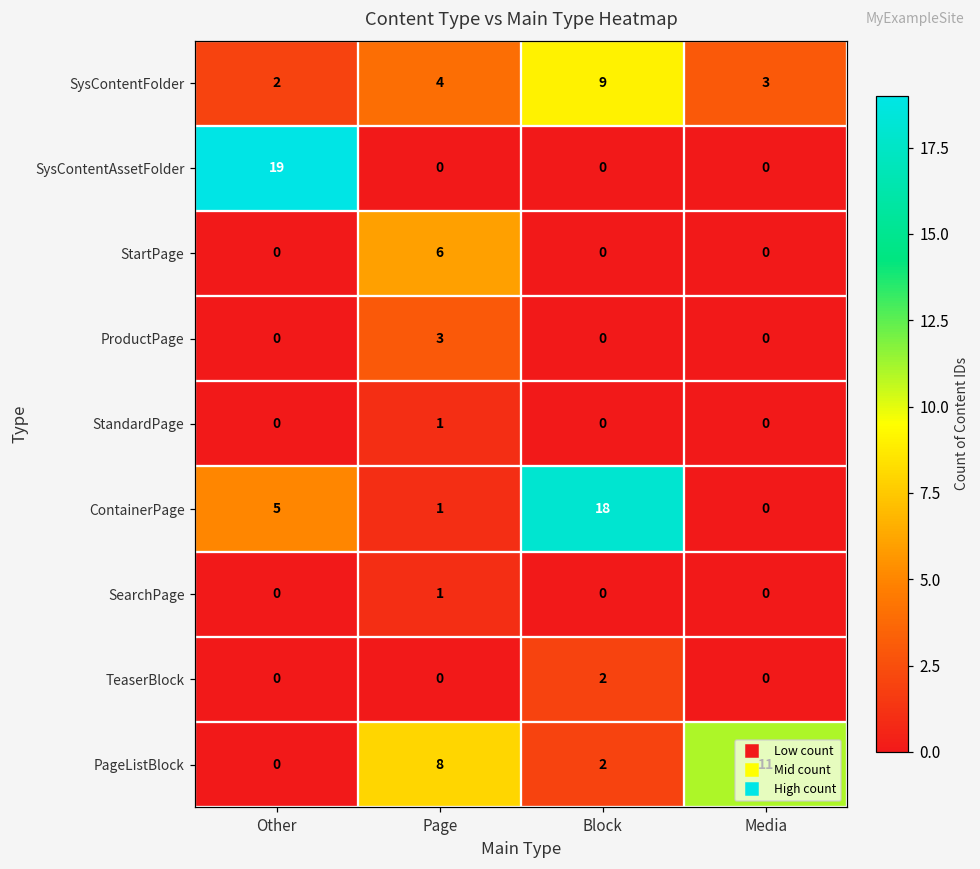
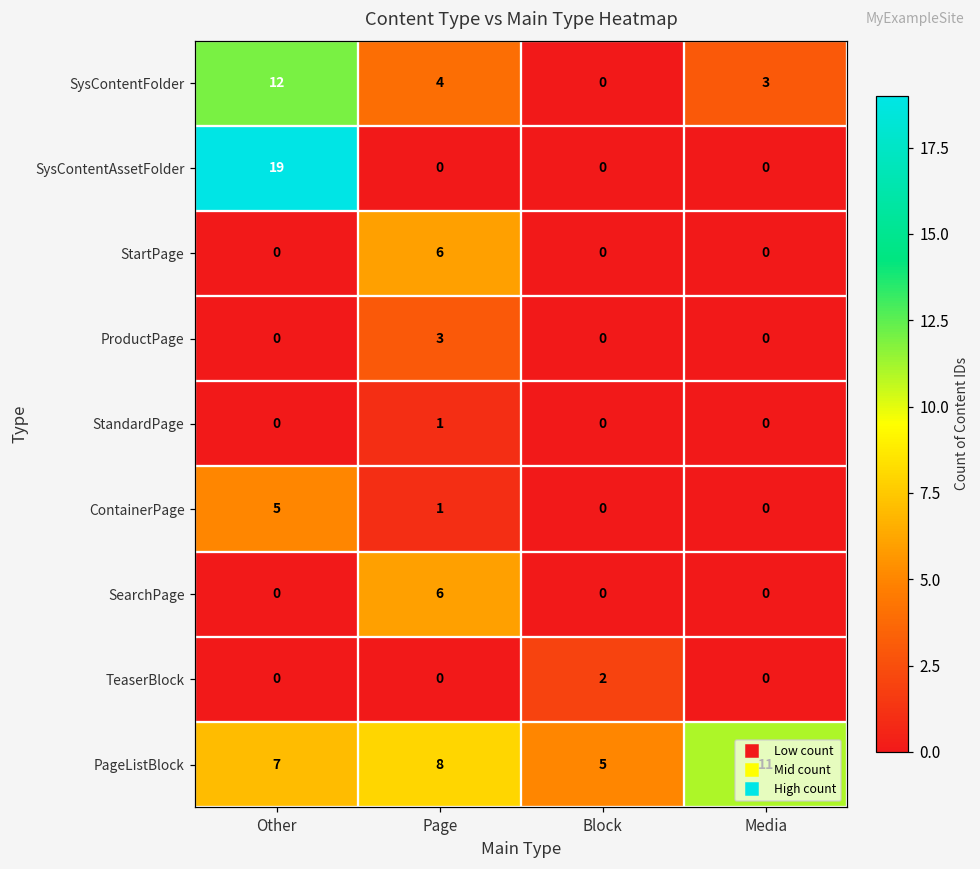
  {
    "SysContentFolder": {
-     "Other": 2,
+     "Other": 12,
      "Page": 4,
-     "Block": 9,
+     "Block": 0,
      "Media": 3
    },
    "SysContentAssetFolder": {
      "Other": 19,
      "Page": 0,
      "Block": 0,
      "Media": 0
    },
    "StartPage": {
      "Other": 0,
      "Page": 6,
      "Block": 0,
      "Media": 0
    },
    "ProductPage": {
      "Other": 0,
      "Page": 3,
      "Block": 0,
      "Media": 0
    },
    "StandardPage": {
      "Other": 0,
      "Page": 1,
      "Block": 0,
      "Media": 0
    },
    "ContainerPage": {
      "Other": 5,
      "Page": 1,
-     "Block": 18,
+     "Block": 0,
      "Media": 0
    },
    "SearchPage": {
      "Other": 0,
-     "Page": 1,
+     "Page": 6,
      "Block": 0,
      "Media": 0
    },
    "TeaserBlock": {
      "Other": 0,
      "Page": 0,
      "Block": 2,
      "Media": 0
    },
    "PageListBlock": {
-     "Other": 0,
+     "Other": 7,
      "Page": 8,
-     "Block": 2
+     "Block": 5
    }
  }
